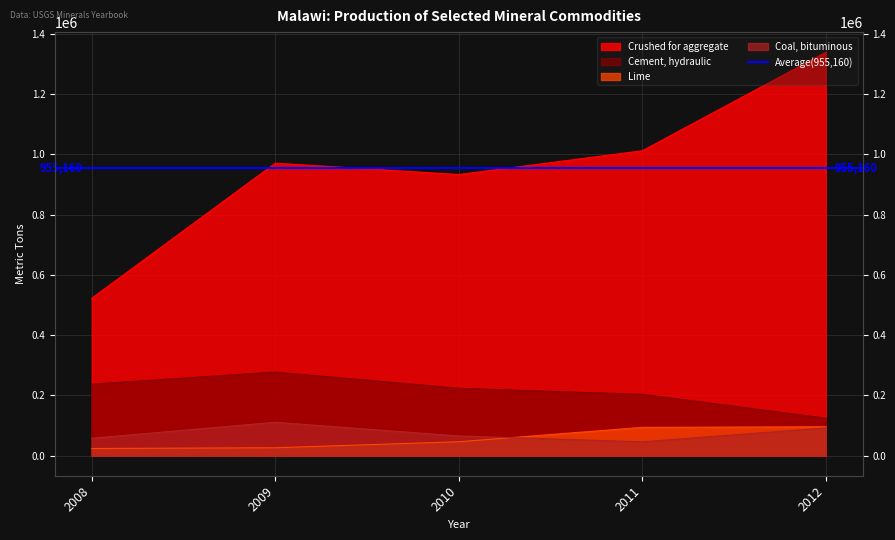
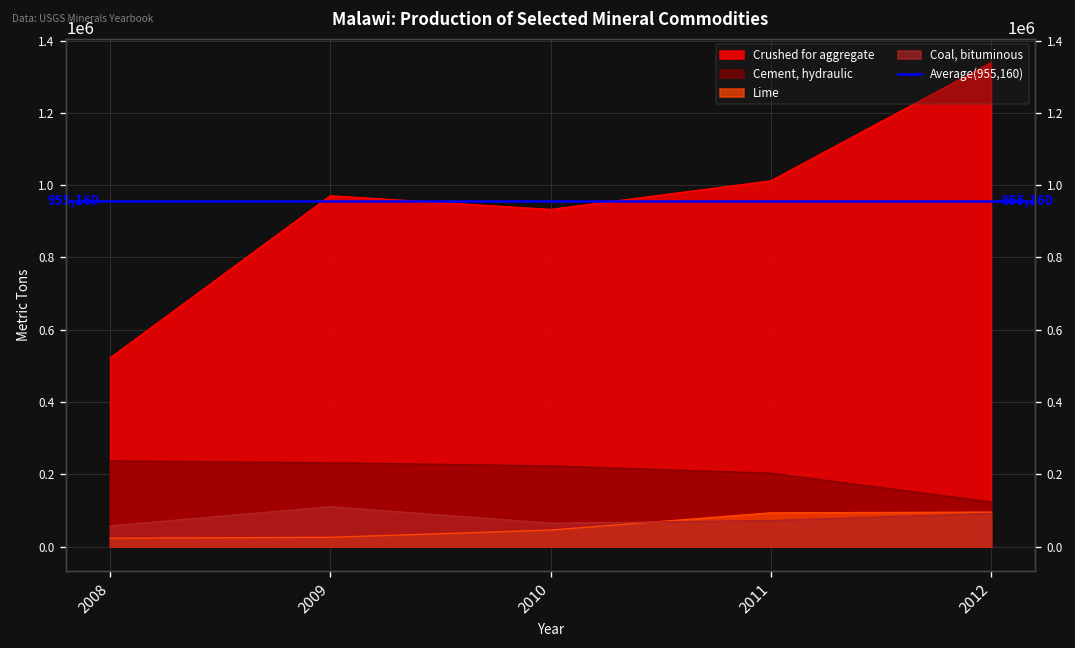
  {
    "Crushed for aggregate": {
      "2008": 520000,
      "2009": 970000,
      "2010": 930000,
      "2011": 1010000
    },
    "Cement, hydraulic": {
      "2008": 240000,
-     "2009": 280000,
+     "2009": 230000,
      "2010": 220000,
      "2011": 200000,
      "2012": 120000
    },
    "Lime": {
      "2008": 20000,
      "2009": 30000,
      "2010": 50000,
      "2011": 90000
    },
    "Coal, bituminous": {
      "2008": 60000,
      "2009": 110000,
      "2010": 70000,
-     "2011": 50000
+     "2011": 70000
    }
  }
